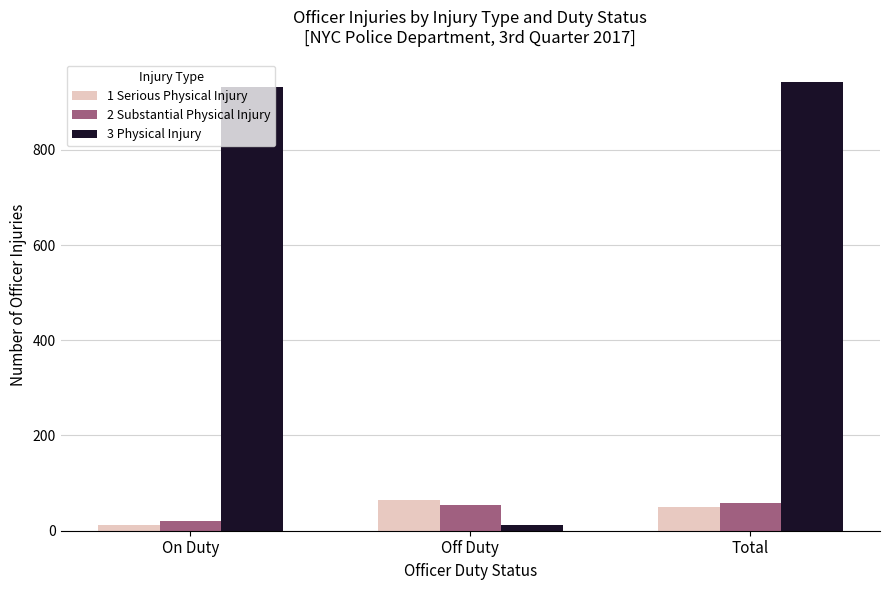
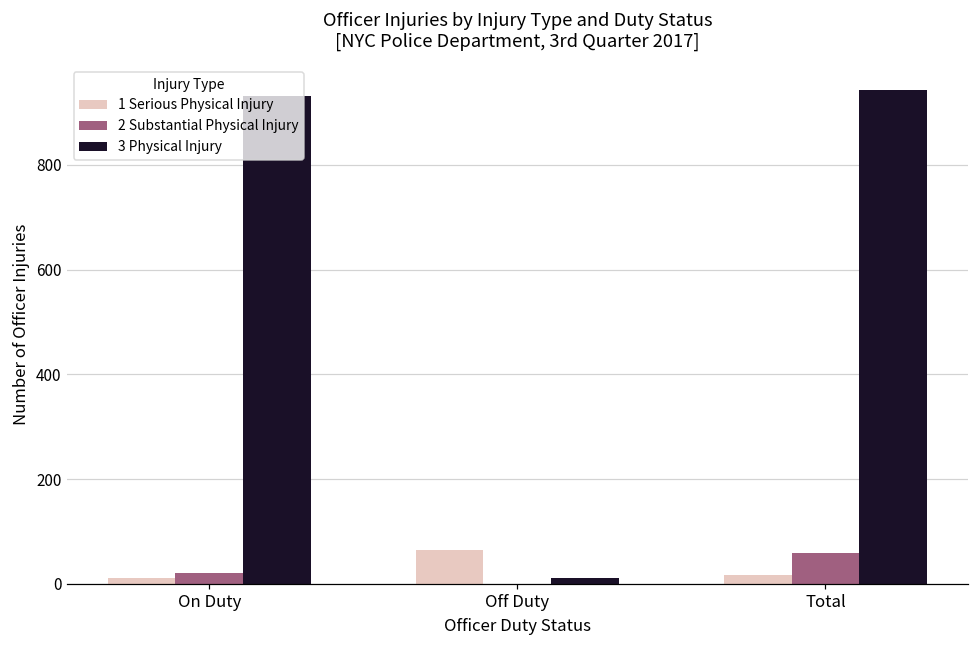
  {
    "1 Serious Physical Injury": {
      "On Duty": 10,
      "Off Duty": 70,
-     "Total": 50
+     "Total": 20
    },
    "2 Substantial Physical Injury": {
      "On Duty": 20,
-     "Off Duty": 60,
+     "Off Duty": 0,
      "Total": 60
    },
    "3 Physical Injury": {
      "Off Duty": 10,
      "Total": 940
    }
  }
